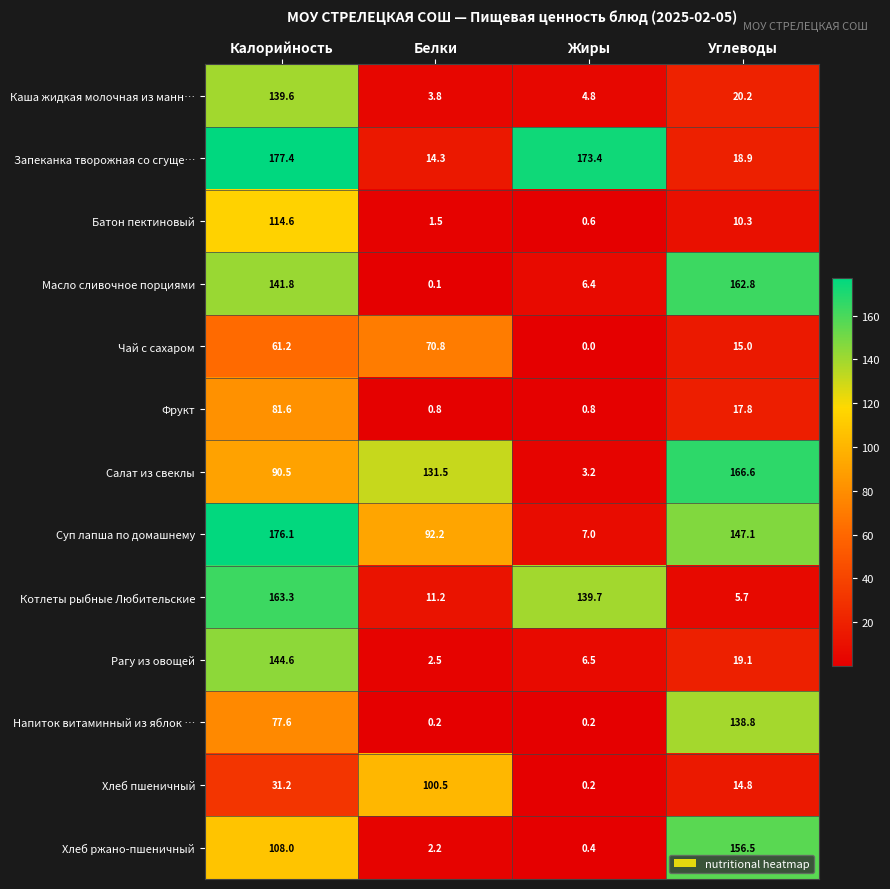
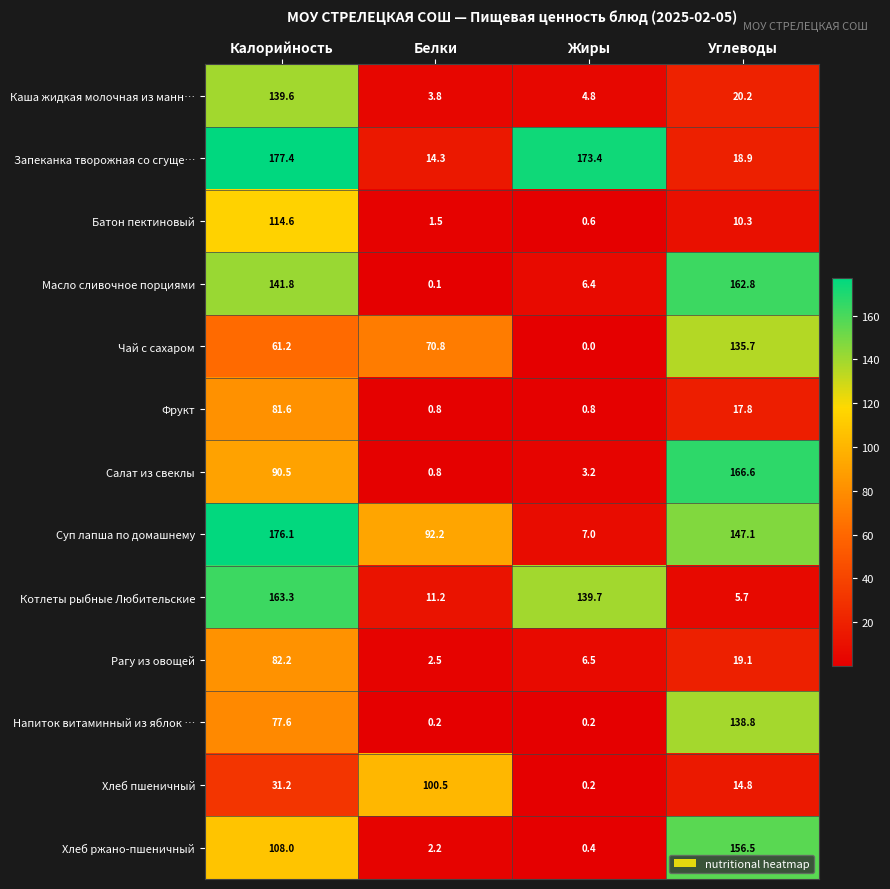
  {
    "Каша жидкая молочная из манн…": {
      "Калорийность": 139.6,
      "Белки": 3.8,
      "Жиры": 4.8,
      "Углеводы": 20.2
    },
    "Запеканка творожная со сгуще…": {
      "Калорийность": 177.4,
      "Белки": 14.3,
      "Жиры": 173.4,
      "Углеводы": 18.9
    },
    "Батон пектиновый": {
      "Калорийность": 114.6,
      "Белки": 1.5,
      "Жиры": 0.6,
      "Углеводы": 10.3
    },
    "Масло сливочное порциями": {
      "Калорийность": 141.8,
      "Белки": 0.1,
      "Жиры": 6.4,
      "Углеводы": 162.8
    },
    "Чай с сахаром": {
      "Калорийность": 61.2,
      "Белки": 70.8,
      "Жиры": 0.0,
-     "Углеводы": 15.0
+     "Углеводы": 135.7
    },
    "Фрукт": {
      "Калорийность": 81.6,
      "Белки": 0.8,
      "Жиры": 0.8,
      "Углеводы": 17.8
    },
    "Салат из свеклы": {
      "Калорийность": 90.5,
-     "Белки": 131.5,
+     "Белки": 0.8,
      "Жиры": 3.2,
      "Углеводы": 166.6
    },
    "Суп лапша по домашнему": {
      "Калорийность": 176.1,
      "Белки": 92.2,
      "Жиры": 7.0,
      "Углеводы": 147.1
    },
    "Котлеты рыбные Любительские": {
      "Калорийность": 163.3,
      "Белки": 11.2,
      "Жиры": 139.7,
      "Углеводы": 5.7
    },
    "Рагу из овощей": {
-     "Калорийность": 144.6,
+     "Калорийность": 82.2,
      "Белки": 2.5,
      "Жиры": 6.5,
      "Углеводы": 19.1
    },
    "Напиток витаминный из яблок …": {
      "Калорийность": 77.6,
      "Белки": 0.2,
      "Жиры": 0.2,
      "Углеводы": 138.8
    },
    "Хлеб пшеничный": {
      "Калорийность": 31.2,
      "Белки": 100.5,
      "Жиры": 0.2,
      "Углеводы": 14.8
    },
    "Хлеб ржано-пшеничный": {
      "Калорийность": 108.0,
      "Белки": 2.2,
      "Жиры": 0.4,
      "Углеводы": 156.5
    }
  }
